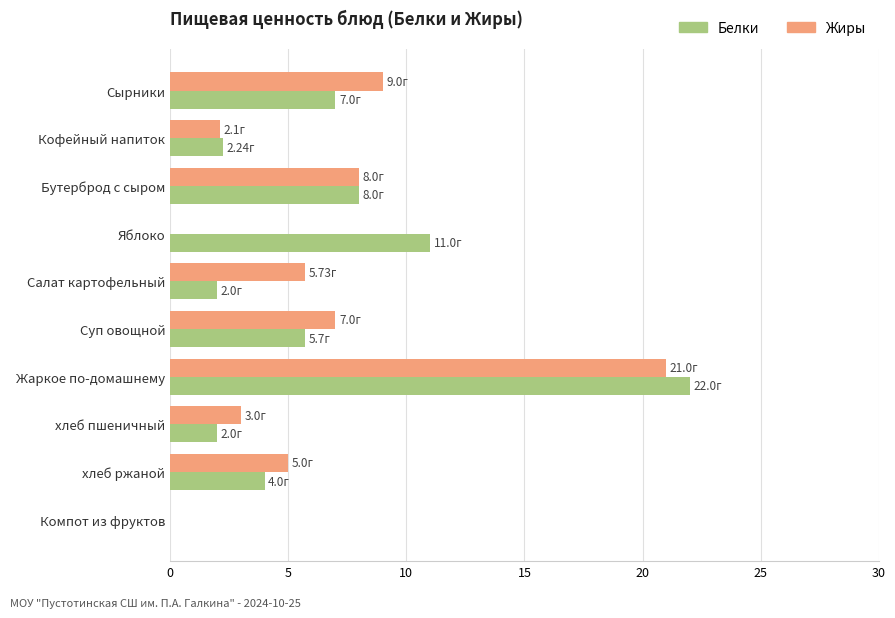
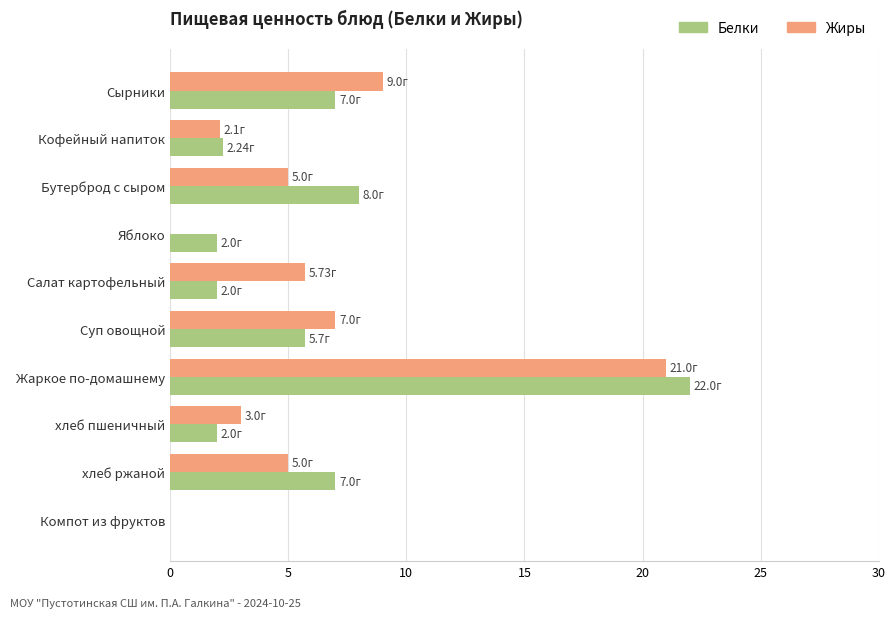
  {
    "Белки": {
      "Сырники": "7.0г",
      "Кофейный напиток": "2.24г",
      "Бутерброд с сыром": "8.0г",
-     "Яблоко": "11.0г",
+     "Яблоко": "2.0г",
      "Салат картофельный": "2.0г",
      "Суп овощной": "5.7г",
      "Жаркое по-домашнему": "22.0г",
      "хлеб пшеничный": "2.0г",
-     "хлеб ржаной": "4.0г"
+     "хлеб ржаной": "7.0г"
    },
    "Жиры": {
      "Сырники": "9.0г",
      "Кофейный напиток": "2.1г",
-     "Бутерброд с сыром": "8.0г",
+     "Бутерброд с сыром": "5.0г",
      "Салат картофельный": "5.73г",
      "Суп овощной": "7.0г",
      "Жаркое по-домашнему": "21.0г",
      "хлеб пшеничный": "3.0г",
      "хлеб ржаной": "5.0г"
    }
  }
